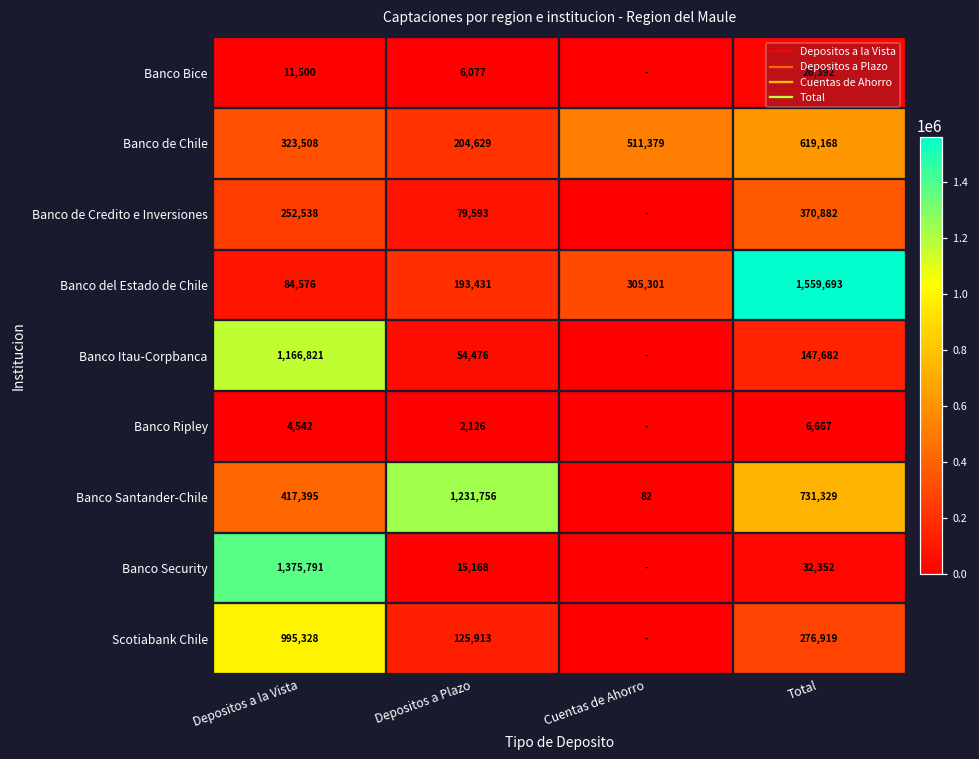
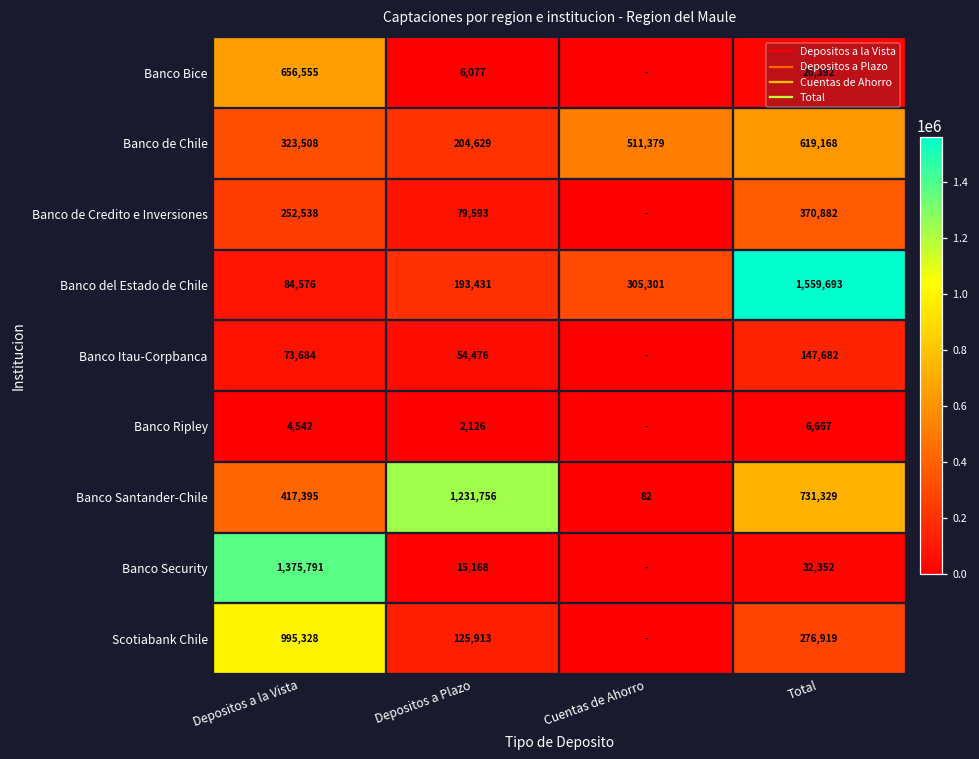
  {
    "Banco Bice": {
-     "Depositos a la Vista": "11,500",
+     "Depositos a la Vista": "656,555",
      "Depositos a Plazo": "6,077"
    },
    "Banco de Chile": {
      "Depositos a la Vista": "323,508",
      "Depositos a Plazo": "204,629",
      "Cuentas de Ahorro": "511,379",
      "Total": "619,168"
    },
    "Banco de Credito e Inversiones": {
      "Depositos a la Vista": "252,538",
      "Depositos a Plazo": "79,593",
      "Total": "370,882"
    },
    "Banco del Estado de Chile": {
      "Depositos a la Vista": "84,576",
      "Depositos a Plazo": "193,431",
      "Cuentas de Ahorro": "305,301",
      "Total": "1,559,693"
    },
    "Banco Itau-Corpbanca": {
-     "Depositos a la Vista": "1,166,821",
+     "Depositos a la Vista": "73,684",
      "Depositos a Plazo": "54,476",
      "Total": "147,682"
    },
    "Banco Ripley": {
      "Depositos a la Vista": "4,542",
      "Depositos a Plazo": "2,126",
      "Total": "6,667"
    },
    "Banco Santander-Chile": {
      "Depositos a la Vista": "417,395",
      "Depositos a Plazo": "1,231,756",
      "Cuentas de Ahorro": "82",
      "Total": "731,329"
    },
    "Banco Security": {
      "Depositos a la Vista": "1,375,791",
      "Depositos a Plazo": "15,168",
      "Total": "32,352"
    },
    "Scotiabank Chile": {
      "Depositos a la Vista": "995,328",
      "Depositos a Plazo": "125,913",
      "Total": "276,919"
    }
  }
